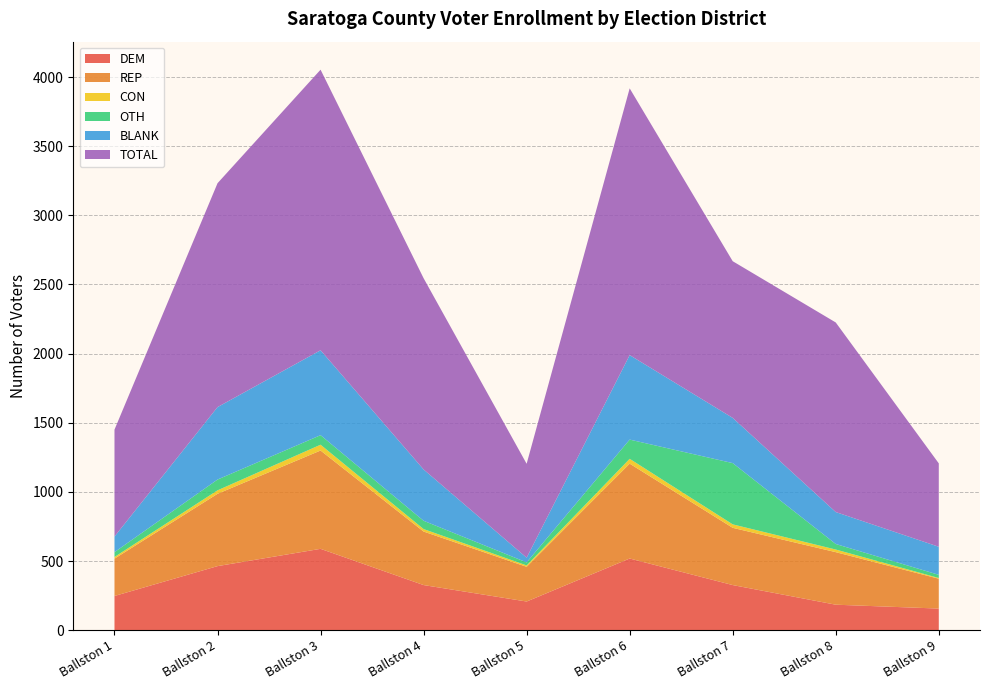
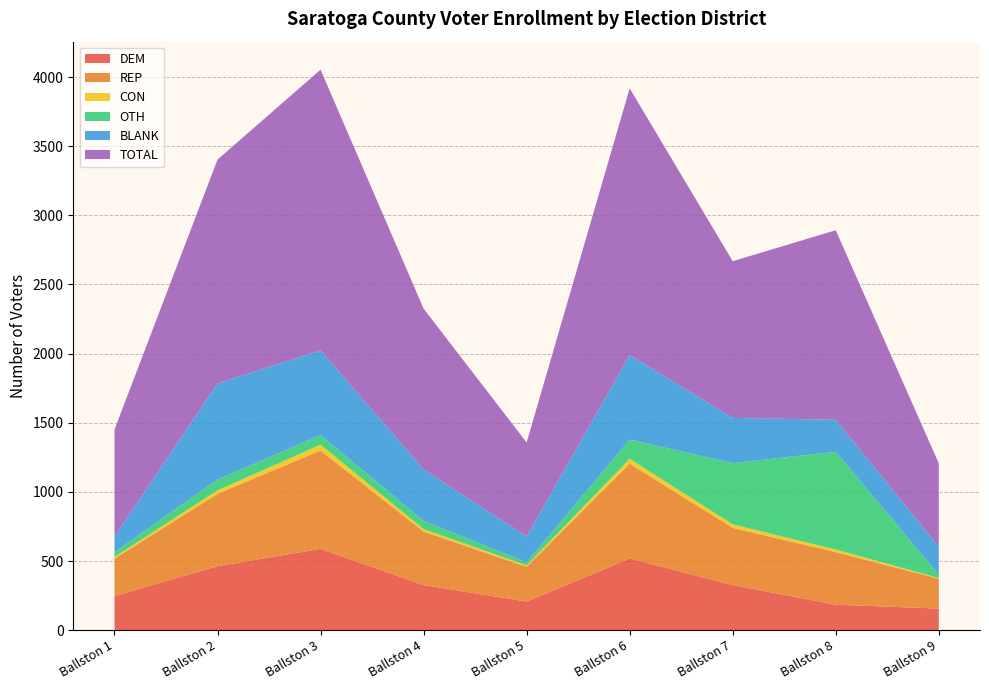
  {
    "CON": {
      "Ballston 2": 30,
      "Ballston 3": 40,
      "Ballston 6": 40,
      "Ballston 7": 30,
      "Ballston 8": 20
    },
    "OTH": {
      "Ballston 1": 40,
      "Ballston 2": 80,
      "Ballston 3": 70,
      "Ballston 4": 60,
      "Ballston 5": 20,
      "Ballston 6": 140,
      "Ballston 7": 440,
-     "Ballston 8": 40,
+     "Ballston 8": 710,
      "Ballston 9": 20
    },
    "BLANK": {
      "Ballston 1": 110,
-     "Ballston 2": 520,
+     "Ballston 2": 700,
      "Ballston 3": 610,
      "Ballston 4": 370,
-     "Ballston 5": 30,
+     "Ballston 5": 190,
      "Ballston 6": 610,
      "Ballston 7": 330,
      "Ballston 8": 230,
      "Ballston 9": 200
    },
    "TOTAL": {
      "Ballston 1": 770,
      "Ballston 2": 1620,
      "Ballston 3": 2030,
-     "Ballston 4": 1380,
+     "Ballston 4": 1160,
      "Ballston 5": 680,
      "Ballston 6": 1930,
      "Ballston 7": 1130,
      "Ballston 8": 1370,
      "Ballston 9": 600
    }
  }
